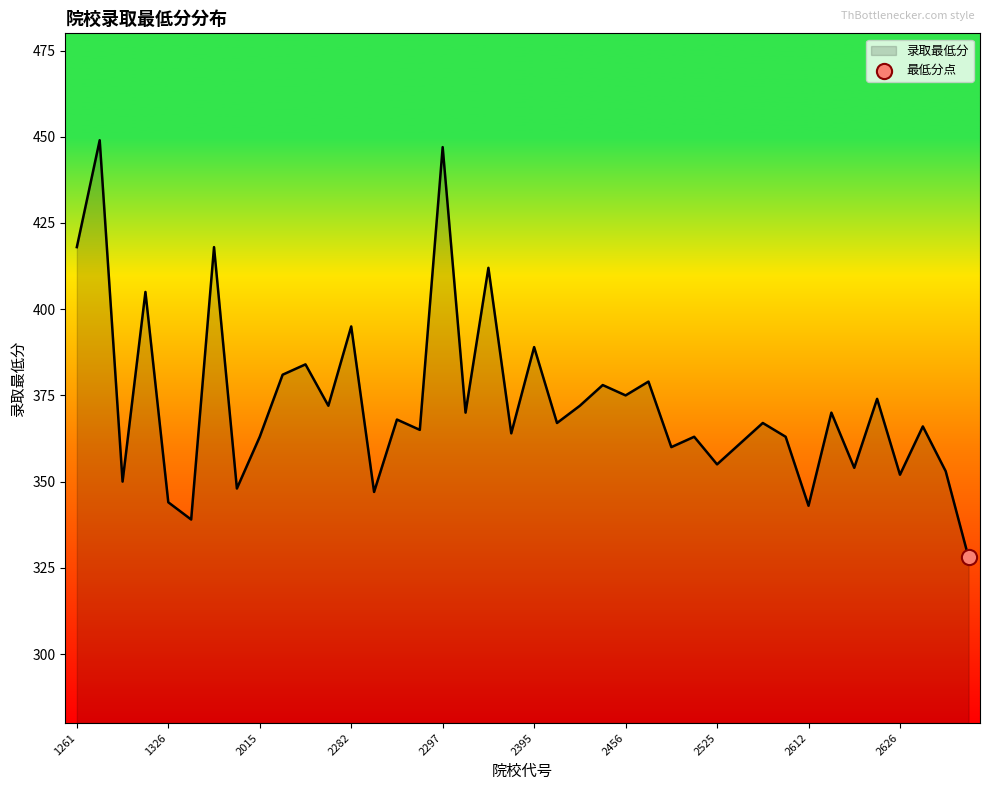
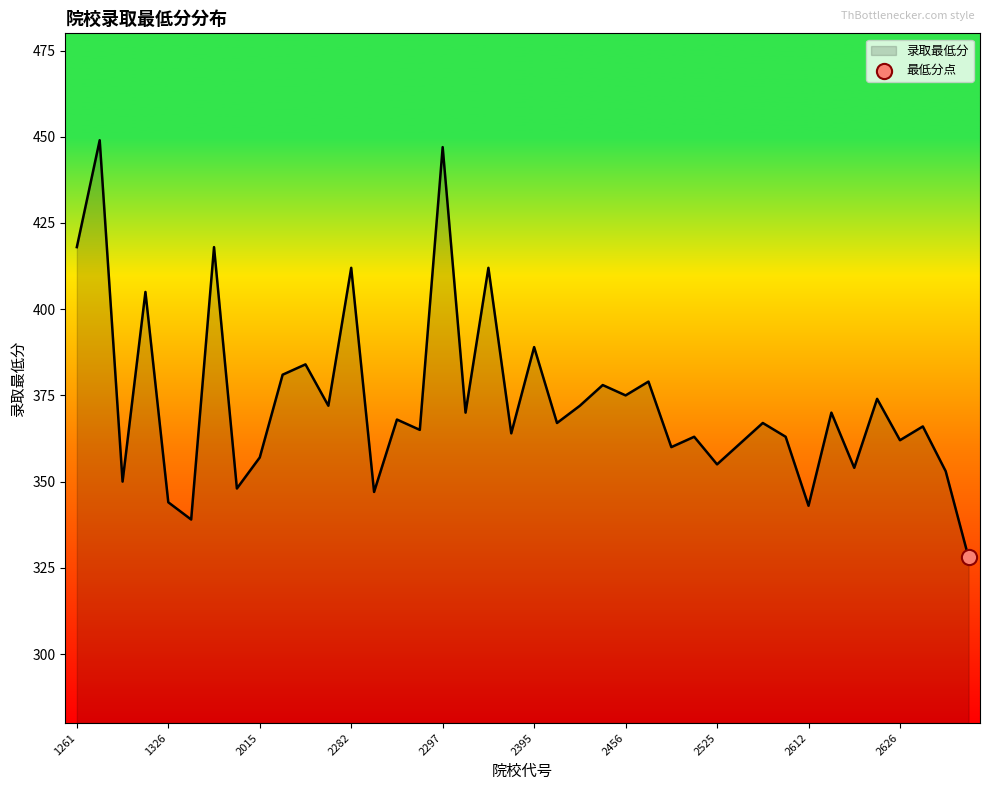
  {
    "录取最低分": {
      "1261": 418,
      "1326": 344,
-     "2015": 363,
-     "2282": 395,
+     "2015": 357,
+     "2282": 412,
      "2297": 447,
      "2395": 389,
      "2456": 375,
      "2525": 355,
      "2612": 343,
-     "2626": 352
+     "2626": 362
    }
  }
